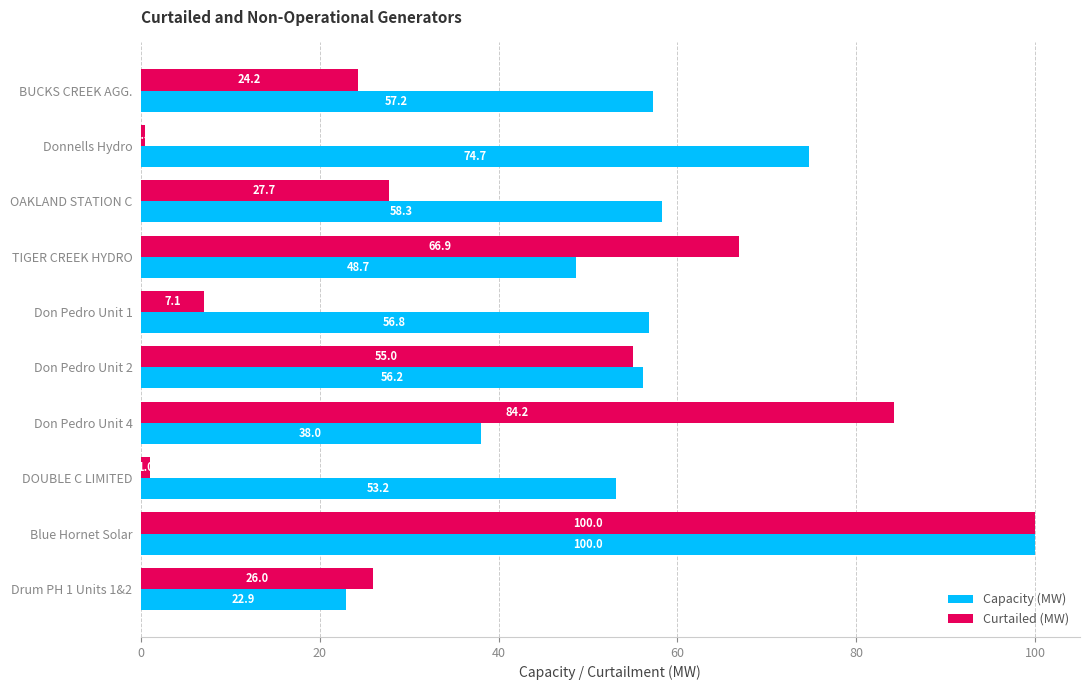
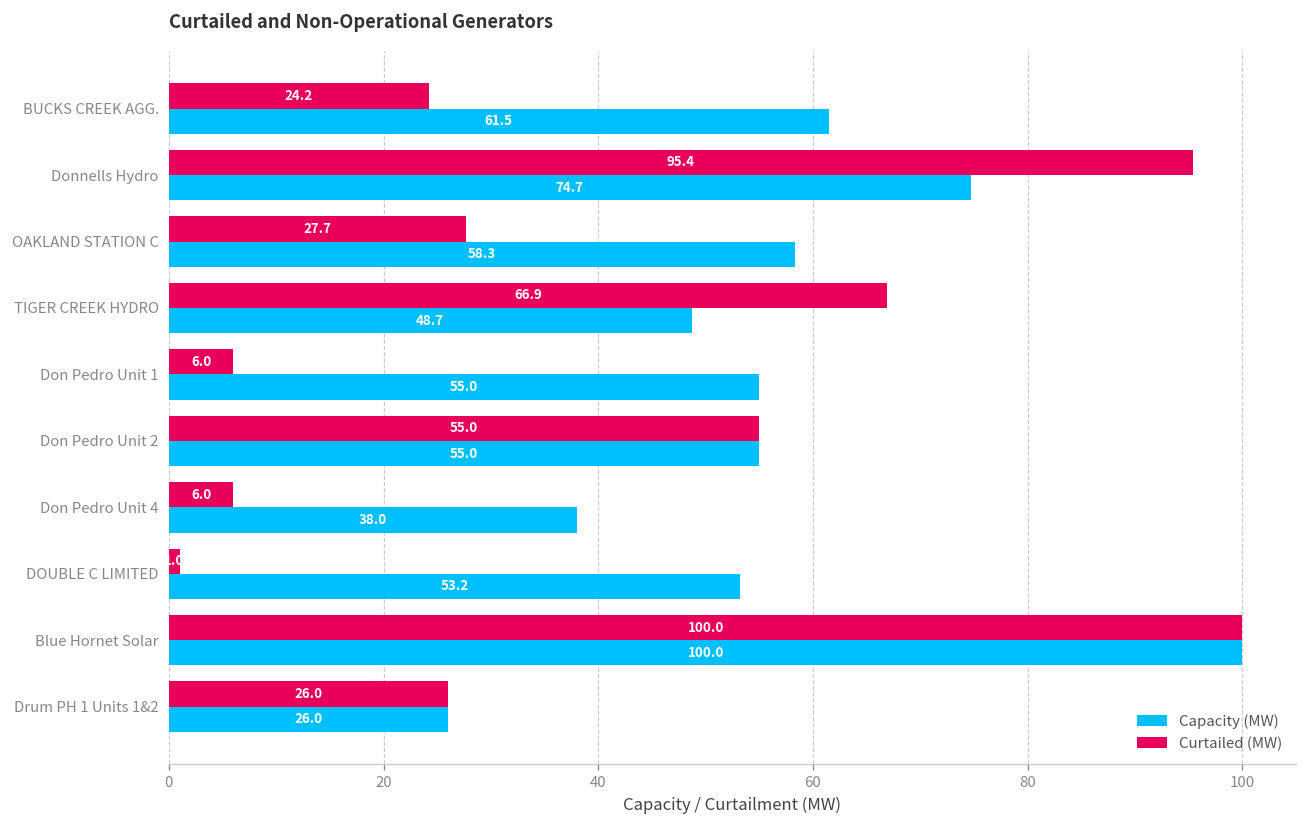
  {
    "Capacity (MW)": {
-     "BUCKS CREEK AGG.": 57.2,
+     "BUCKS CREEK AGG.": 61.5,
      "Donnells Hydro": 74.7,
      "OAKLAND STATION C": 58.3,
      "TIGER CREEK HYDRO": 48.7,
-     "Don Pedro Unit 1": 56.8,
-     "Don Pedro Unit 2": 56.2,
+     "Don Pedro Unit 1": 55.0,
+     "Don Pedro Unit 2": 55.0,
      "Don Pedro Unit 4": 38.0,
      "DOUBLE C LIMITED": 53.2,
      "Blue Hornet Solar": 100.0,
-     "Drum PH 1 Units 1&2": 22.9
+     "Drum PH 1 Units 1&2": 26.0
    },
    "Curtailed (MW)": {
      "BUCKS CREEK AGG.": 24.2,
-     "Donnells Hydro": 1,
+     "Donnells Hydro": 95,
      "OAKLAND STATION C": 27.7,
      "TIGER CREEK HYDRO": 66.9,
-     "Don Pedro Unit 1": 7.1,
+     "Don Pedro Unit 1": 6.0,
      "Don Pedro Unit 2": 55.0,
-     "Don Pedro Unit 4": 84.2,
+     "Don Pedro Unit 4": 6.0,
      "Blue Hornet Solar": 100.0,
      "Drum PH 1 Units 1&2": 26.0
    }
  }
